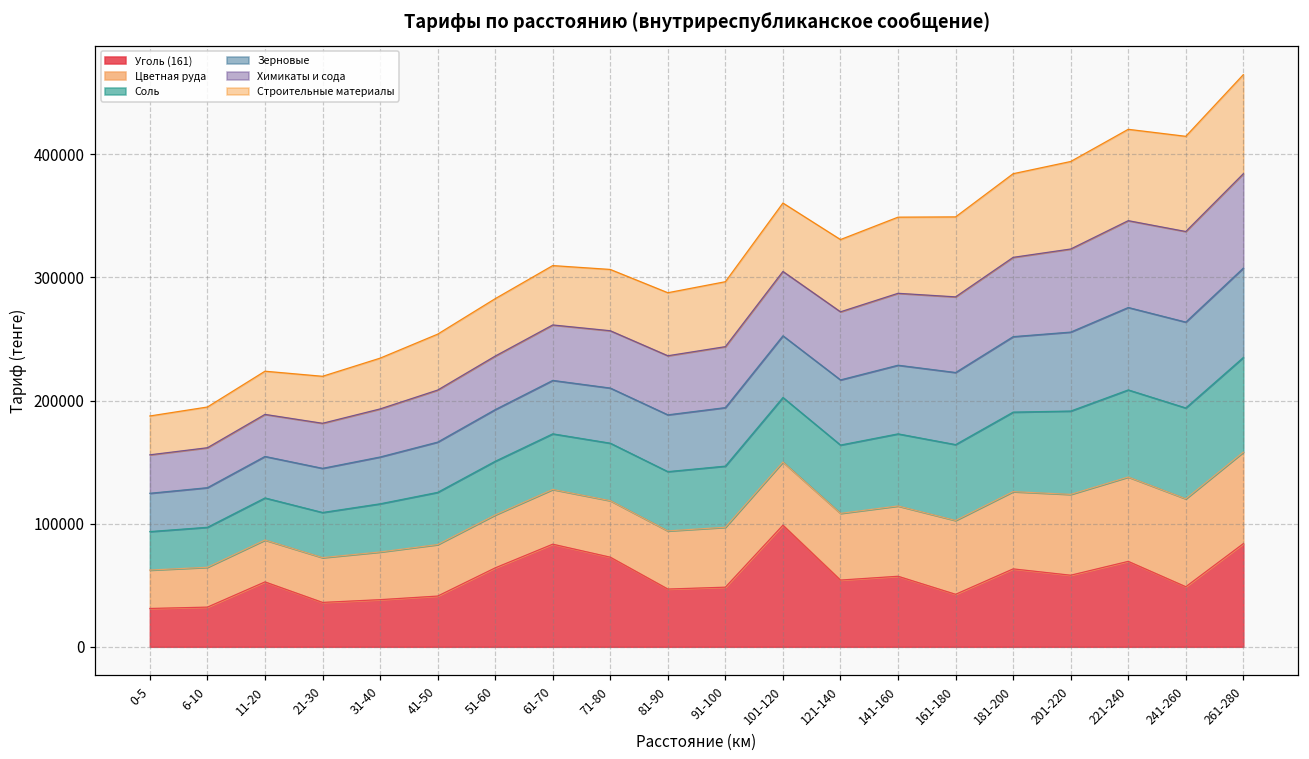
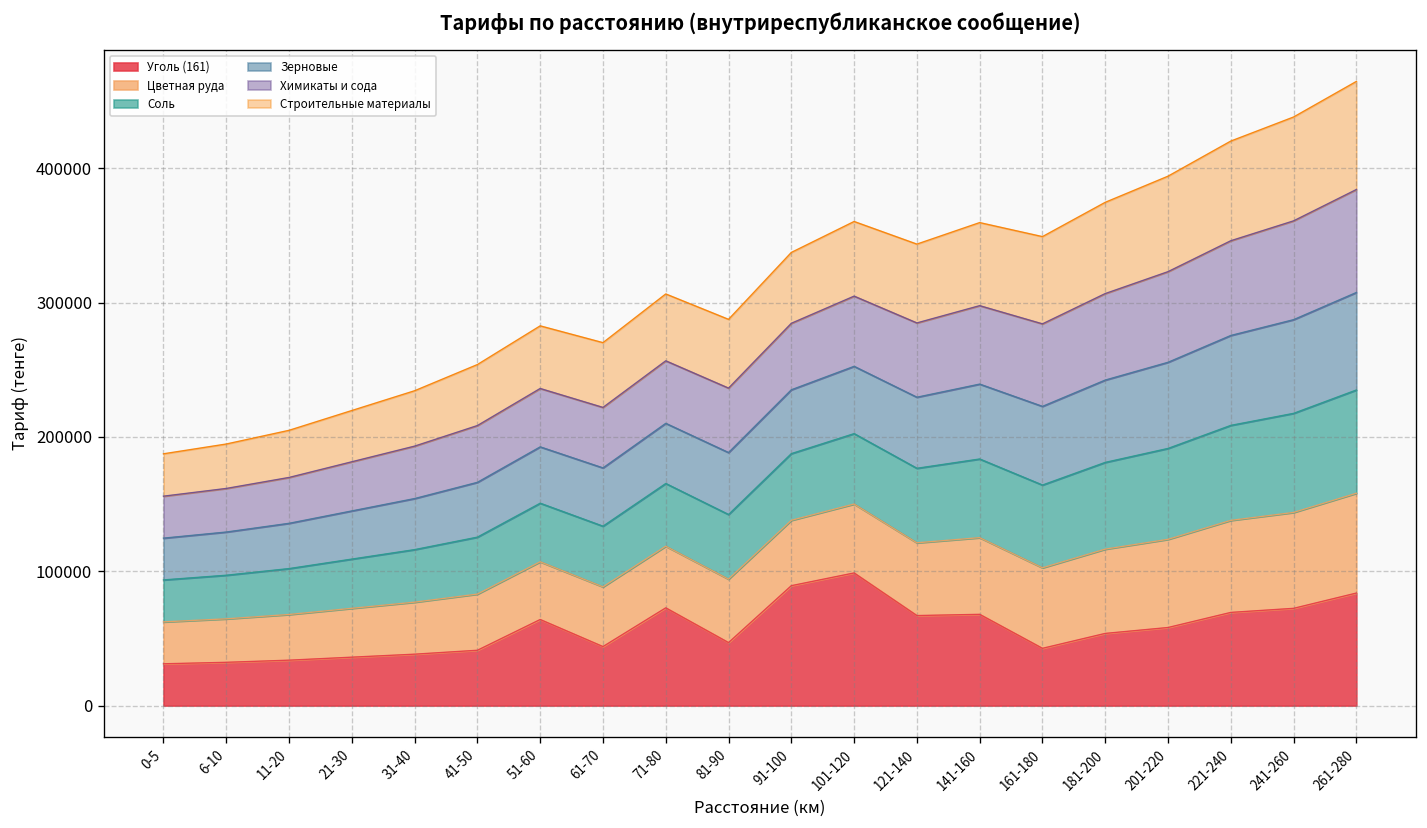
  {
    "Уголь (161)": {
      "0-5": 31000,
      "6-10": 32000,
-     "11-20": 53000,
+     "11-20": 34000,
      "21-30": 36000,
      "31-40": 38000,
      "41-50": 41000,
      "51-60": 64000,
-     "61-70": 83000,
+     "61-70": 44000,
      "71-80": 73000,
      "81-90": 47000,
-     "91-100": 48000,
+     "91-100": 89000,
      "101-120": 99000,
-     "121-140": 54000,
-     "141-160": 57000,
+     "121-140": 67000,
+     "141-160": 68000,
      "161-180": 43000,
-     "181-200": 63000,
+     "181-200": 54000,
      "201-220": 58000,
      "221-240": 69000,
-     "241-260": 49000,
+     "241-260": 72000,
      "261-280": 84000
    }
  }
